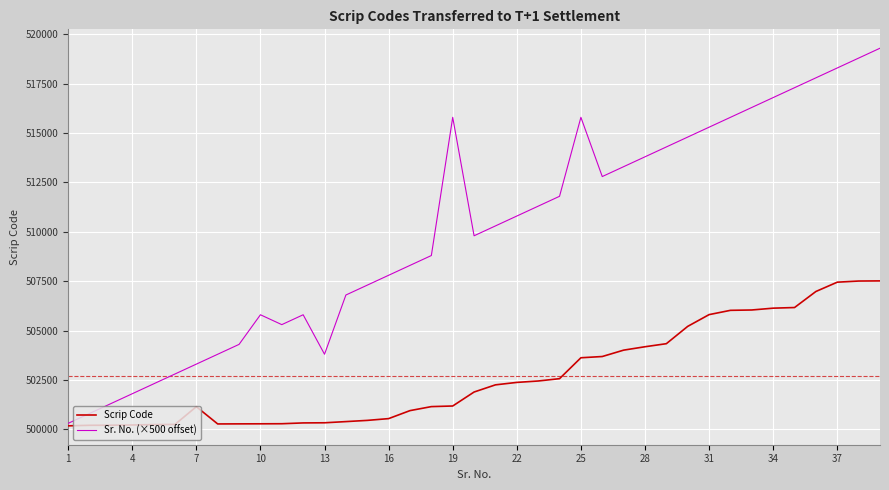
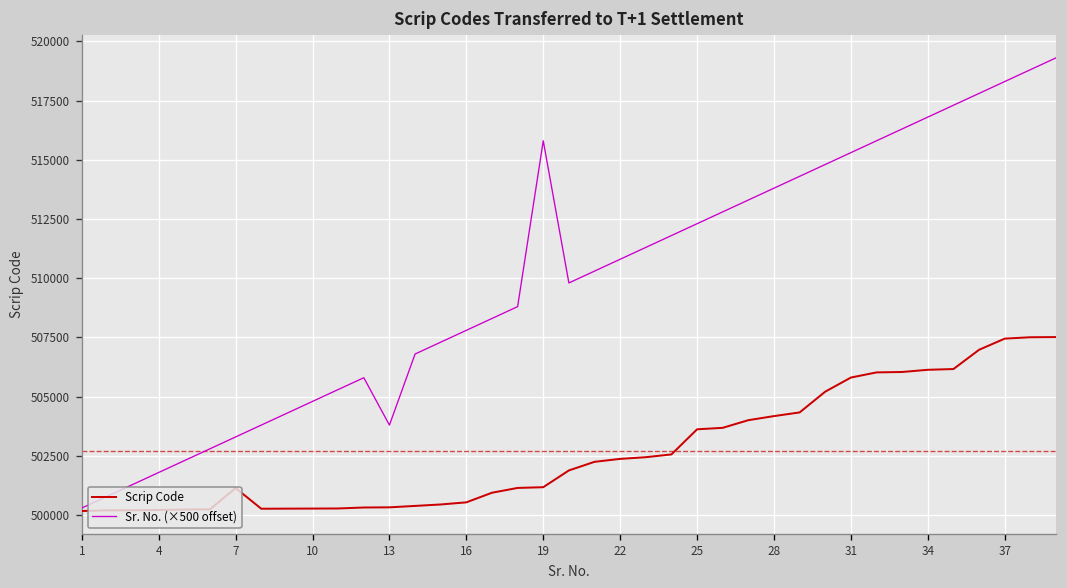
  {
    "Scrip Code": {
      "10": 500300,
      "13": 500300,
      "16": 500500,
      "19": 501200,
      "22": 502400,
      "25": 503600,
      "28": 504200,
      "31": 505800,
      "34": 506100,
      "37": 507500
    },
    "Sr. No. (×500 offset)": {
      "4": 501800,
      "7": 503300,
-     "10": 505800,
+     "10": 504800,
      "13": 503800,
      "16": 507800,
      "19": 515800,
      "22": 510800,
-     "25": 515800,
+     "25": 512300,
      "28": 513800,
      "31": 515300,
      "34": 516800,
      "37": 518300
    }
  }
